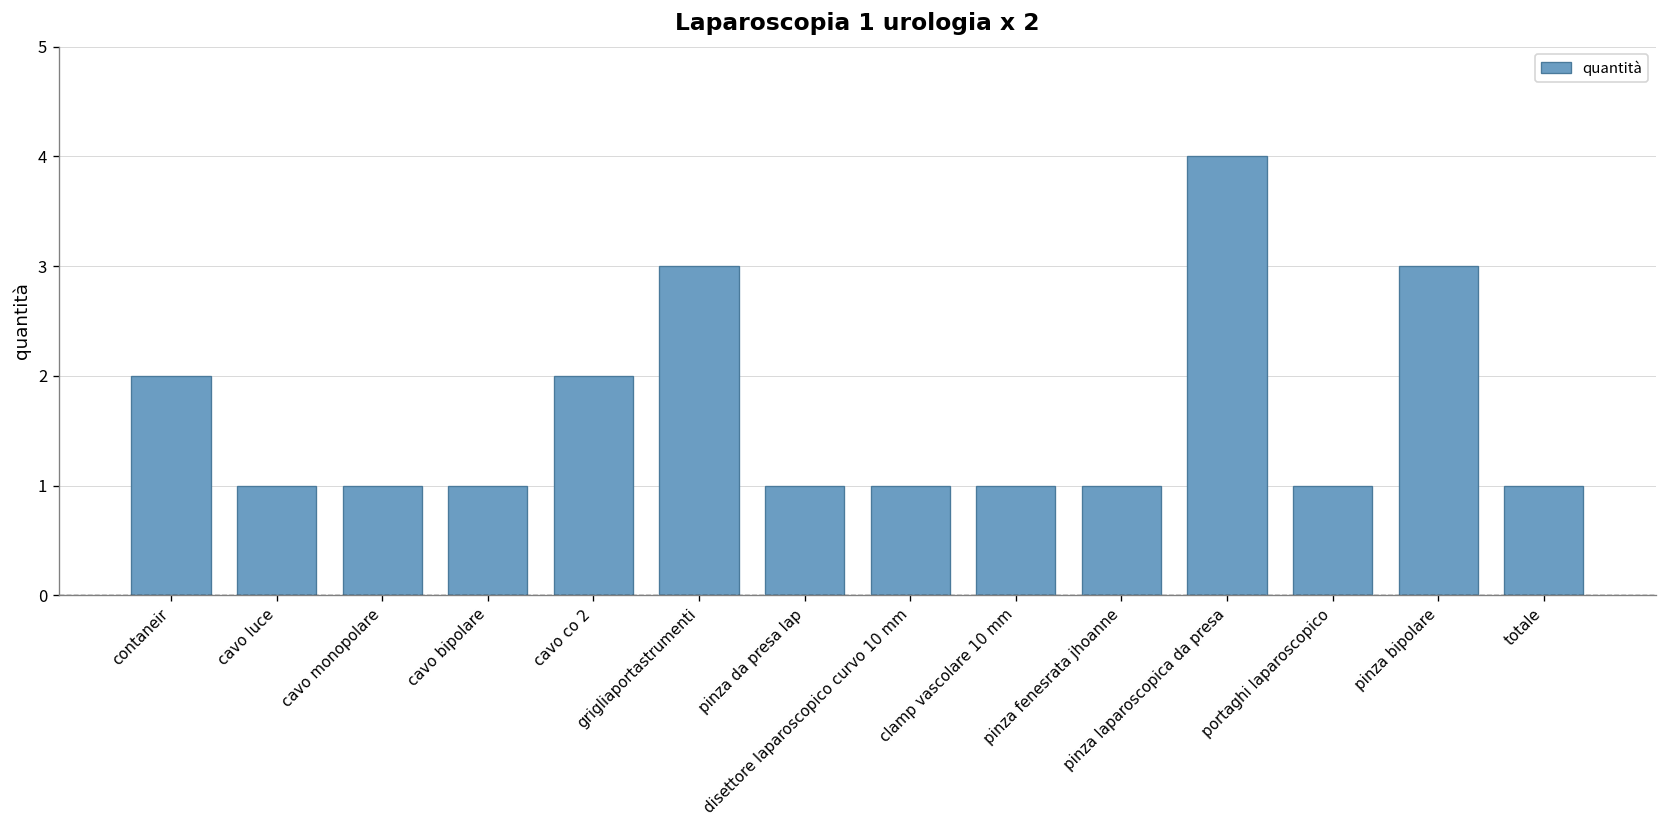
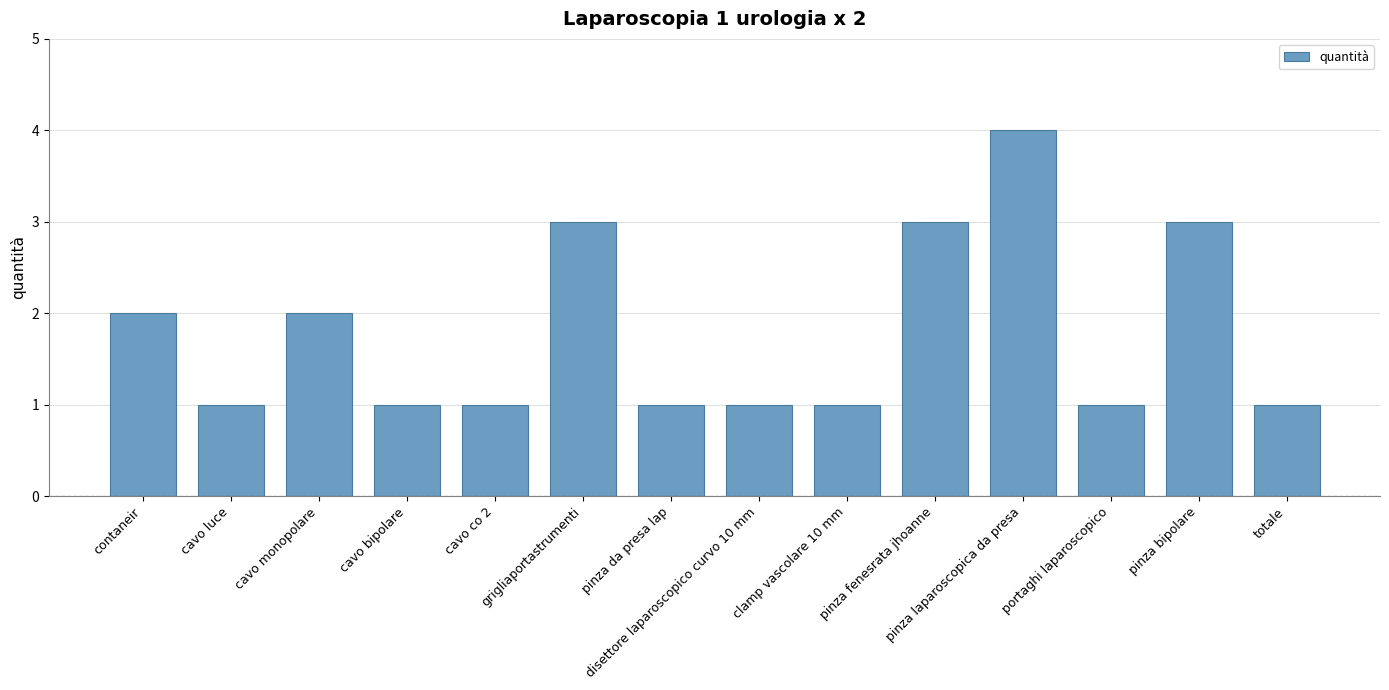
  {
    "contaneir": 2,
    "cavo luce": 1,
-   "cavo monopolare": 1,
+   "cavo monopolare": 2,
    "cavo bipolare": 1,
-   "cavo co 2": 2,
+   "cavo co 2": 1,
    "grigliaportastrumenti": 3,
    "pinza da presa lap": 1,
    "disettore laparoscopico curvo 10 mm": 1,
    "clamp vascolare 10 mm": 1,
-   "pinza fenesrata jhoanne": 1,
+   "pinza fenesrata jhoanne": 3,
    "pinza laparoscopica da presa": 4,
    "portaghi laparoscopico": 1,
    "pinza bipolare": 3,
    "totale": 1
  }
